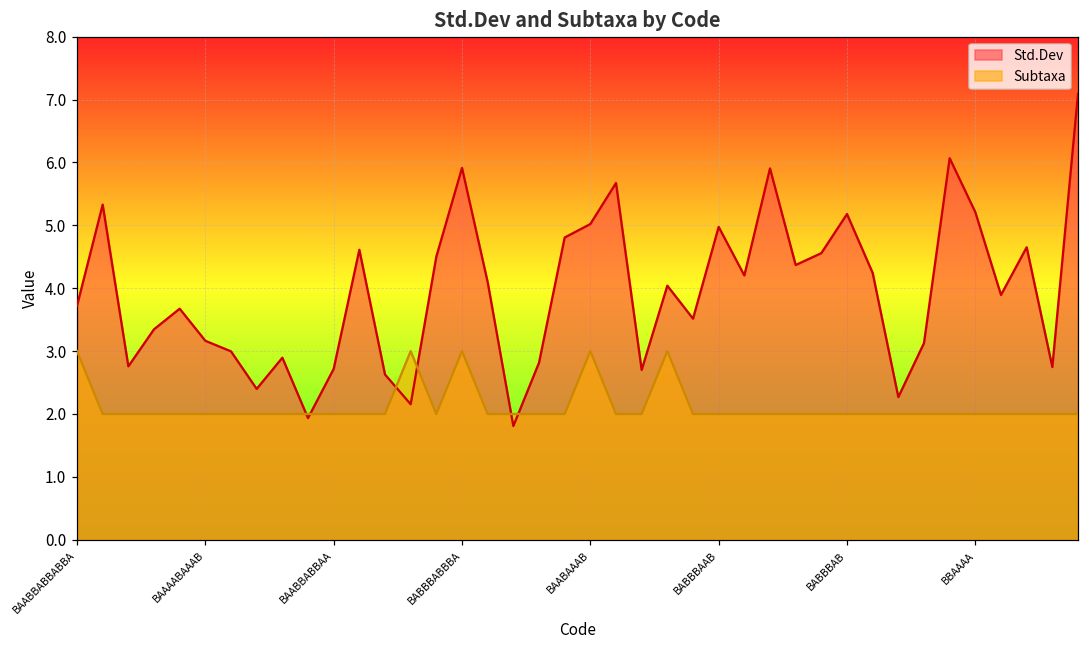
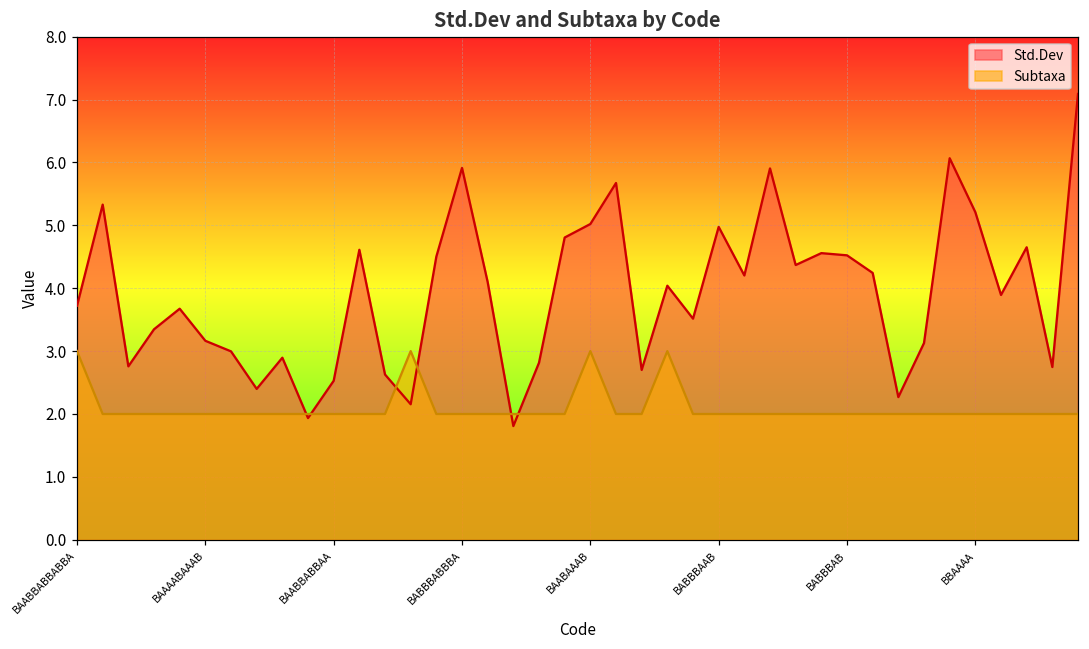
  {
    "Std.Dev": {
      "BAABBABBABBA": 3.7,
      "BAAAABAAAB": 3.2,
-     "BAABBABBAA": 2.7,
+     "BAABBABBAA": 2.5,
      "BABBBABBBA": 5.9,
      "BAABAAAB": 5.0,
      "BABBBAAB": 5.0,
-     "BABBBAB": 5.2,
+     "BABBBAB": 4.5,
      "BBAAAA": 5.2
    },
    "Subtaxa": {
      "BAABBABBABBA": 3,
      "BAAAABAAAB": 2,
      "BAABBABBAA": 2,
-     "BABBBABBBA": 3,
+     "BABBBABBBA": 2,
      "BAABAAAB": 3,
      "BABBBAAB": 2,
      "BABBBAB": 2,
      "BBAAAA": 2
    }
  }
